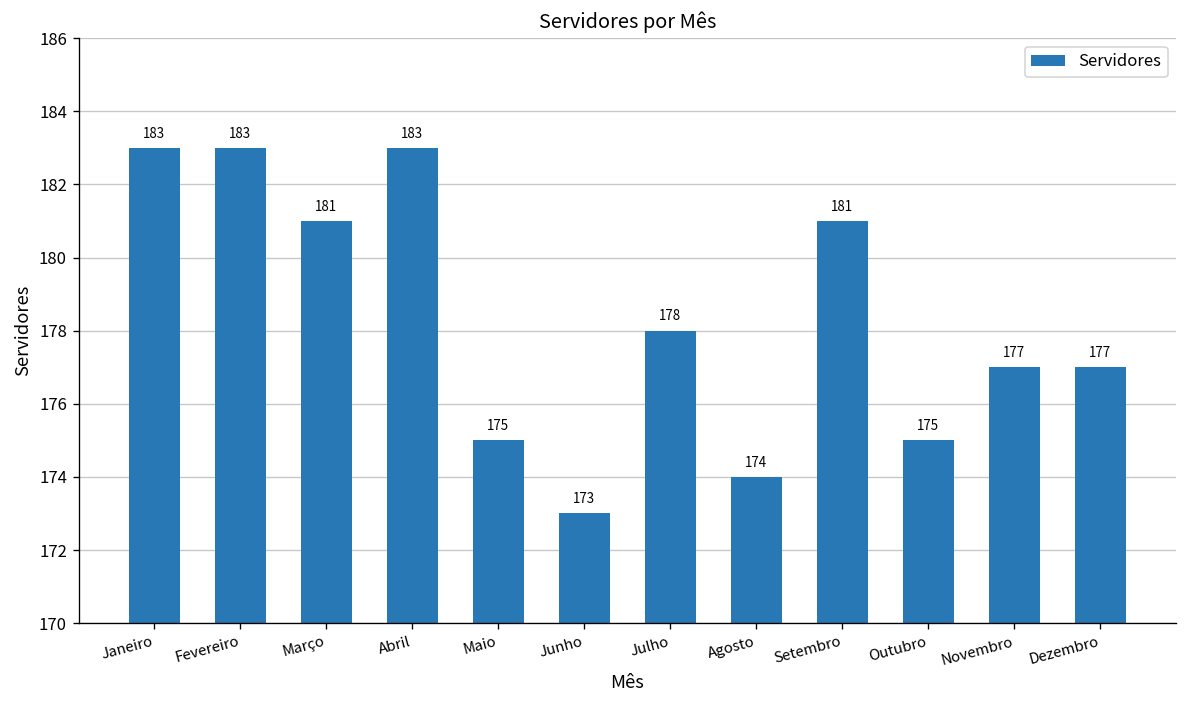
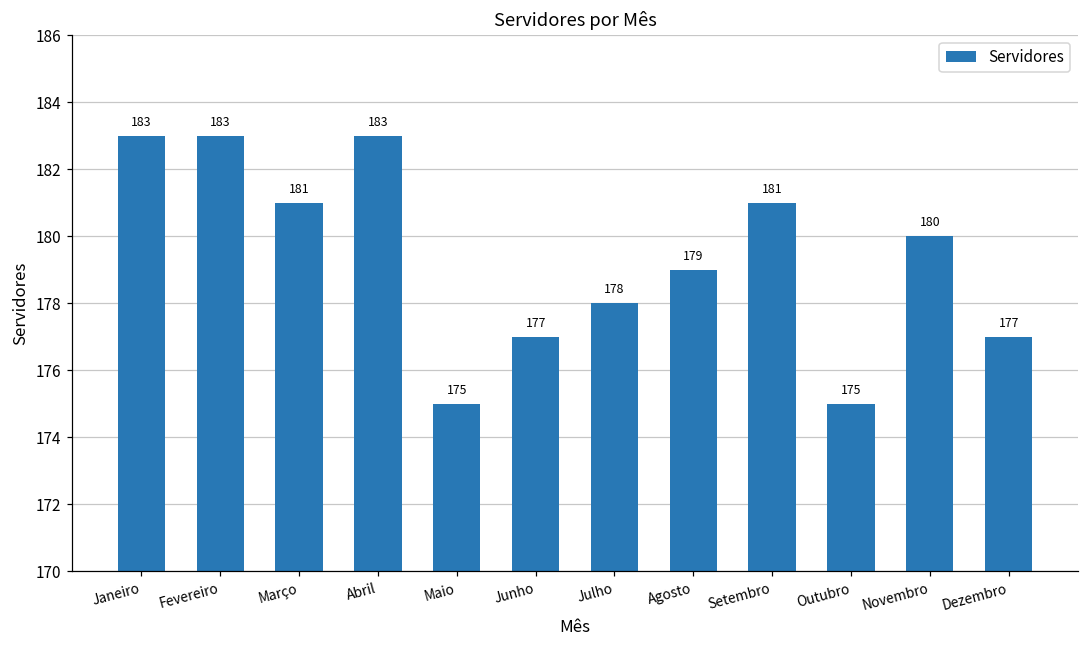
  {
    "Janeiro": 183,
    "Fevereiro": 183,
    "Março": 181,
    "Abril": 183,
    "Maio": 175,
-   "Junho": 173,
+   "Junho": 177,
    "Julho": 178,
-   "Agosto": 174,
+   "Agosto": 179,
    "Setembro": 181,
    "Outubro": 175,
-   "Novembro": 177,
+   "Novembro": 180,
    "Dezembro": 177
  }
